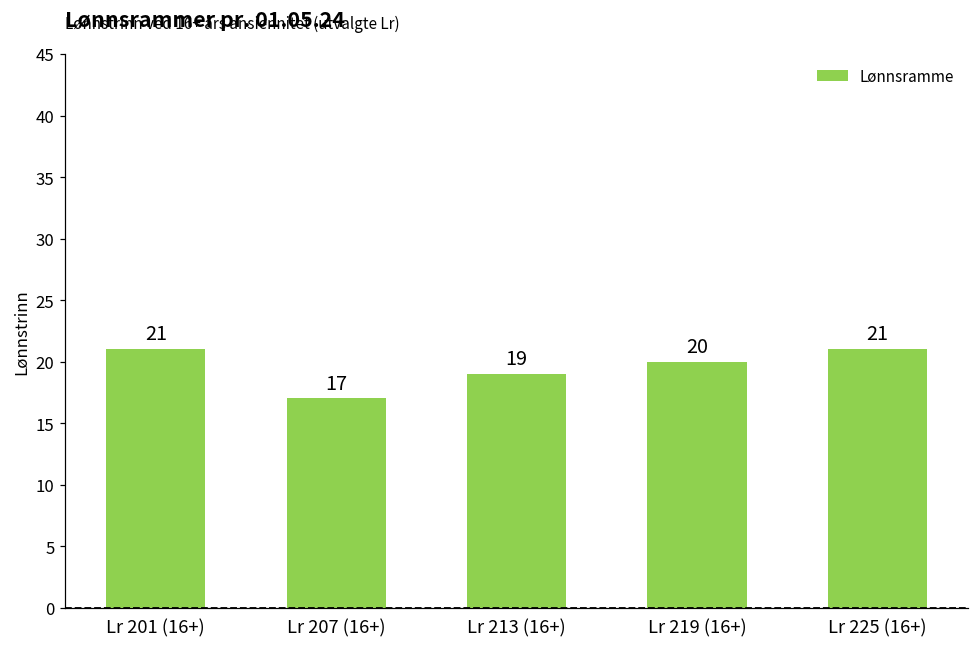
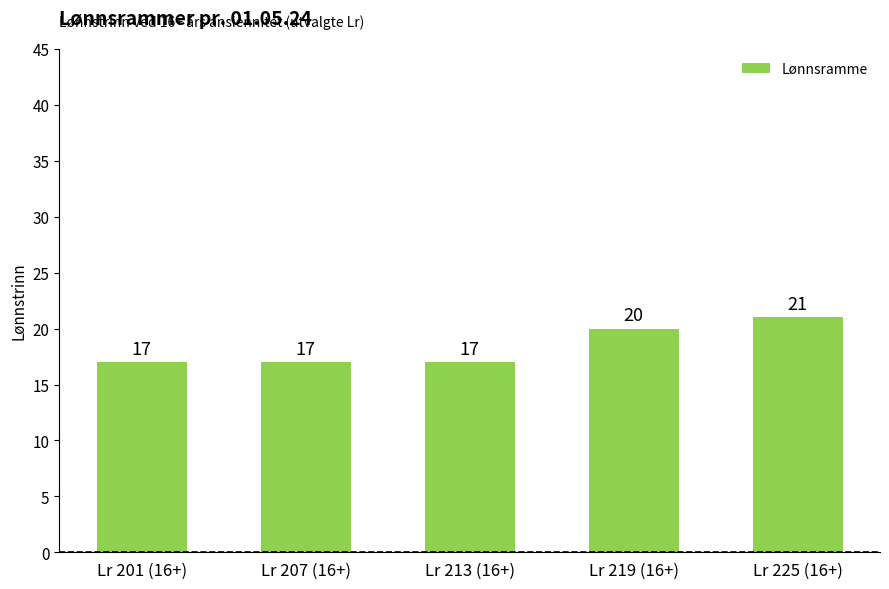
  {
-   "Lr 201 (16+)": 21,
+   "Lr 201 (16+)": 17,
    "Lr 207 (16+)": 17,
-   "Lr 213 (16+)": 19,
+   "Lr 213 (16+)": 17,
    "Lr 219 (16+)": 20,
    "Lr 225 (16+)": 21
  }
